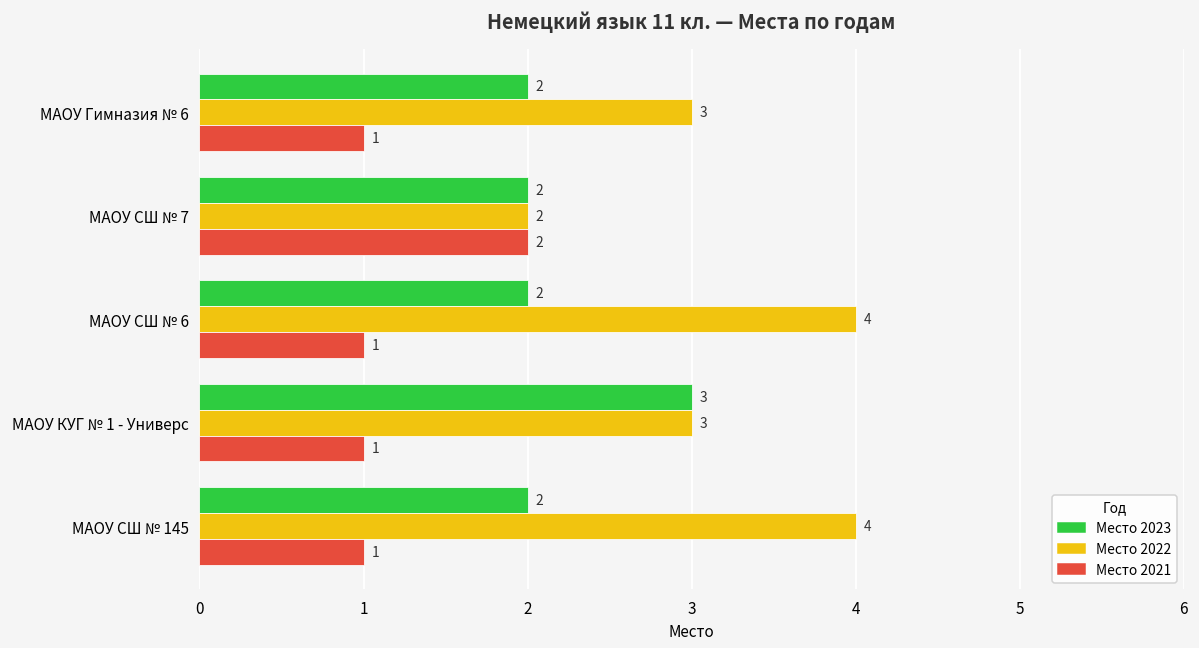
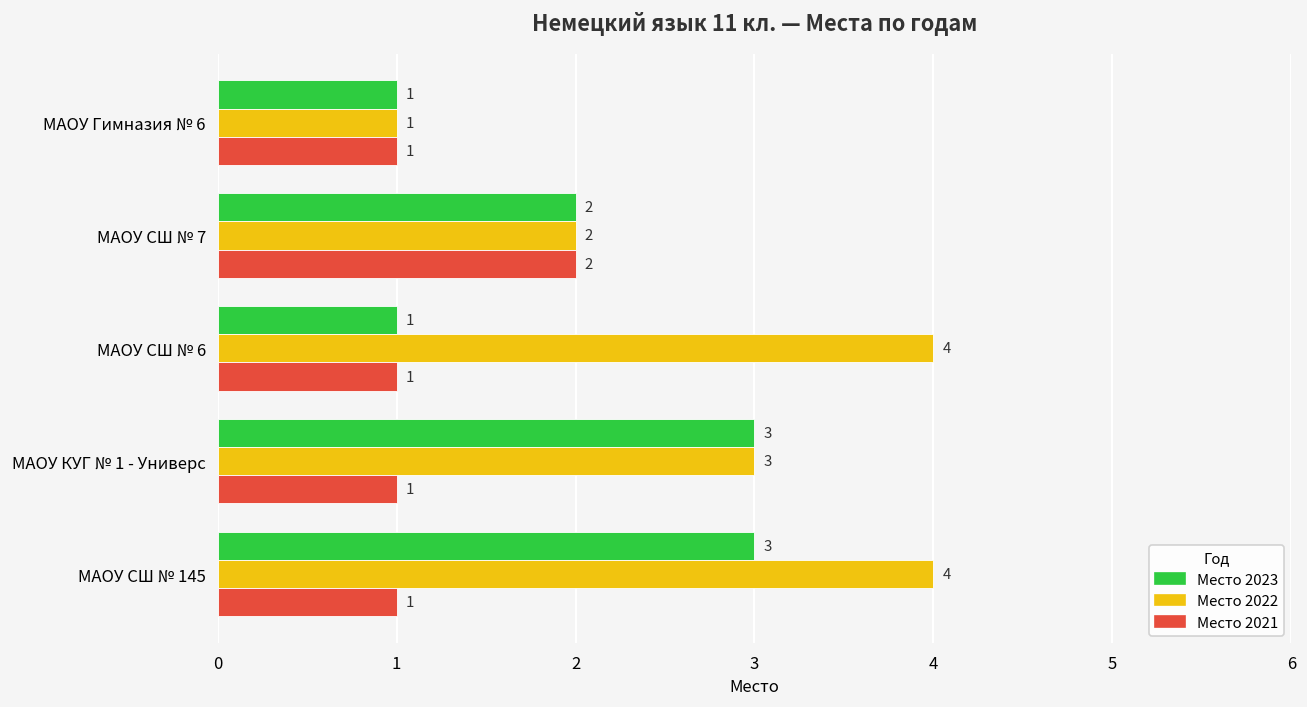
  {
    "Место 2023": {
-     "МАОУ Гимназия № 6": 2,
+     "МАОУ Гимназия № 6": 1,
      "МАОУ СШ № 7": 2,
-     "МАОУ СШ № 6": 2,
+     "МАОУ СШ № 6": 1,
      "МАОУ КУГ № 1 - Универс": 3,
-     "МАОУ СШ № 145": 2
+     "МАОУ СШ № 145": 3
    },
    "Место 2022": {
-     "МАОУ Гимназия № 6": 3,
+     "МАОУ Гимназия № 6": 1,
      "МАОУ СШ № 7": 2,
      "МАОУ СШ № 6": 4,
      "МАОУ КУГ № 1 - Универс": 3,
      "МАОУ СШ № 145": 4
    },
    "Место 2021": {
      "МАОУ Гимназия № 6": 1,
      "МАОУ СШ № 7": 2,
      "МАОУ СШ № 6": 1,
      "МАОУ КУГ № 1 - Универс": 1,
      "МАОУ СШ № 145": 1
    }
  }
